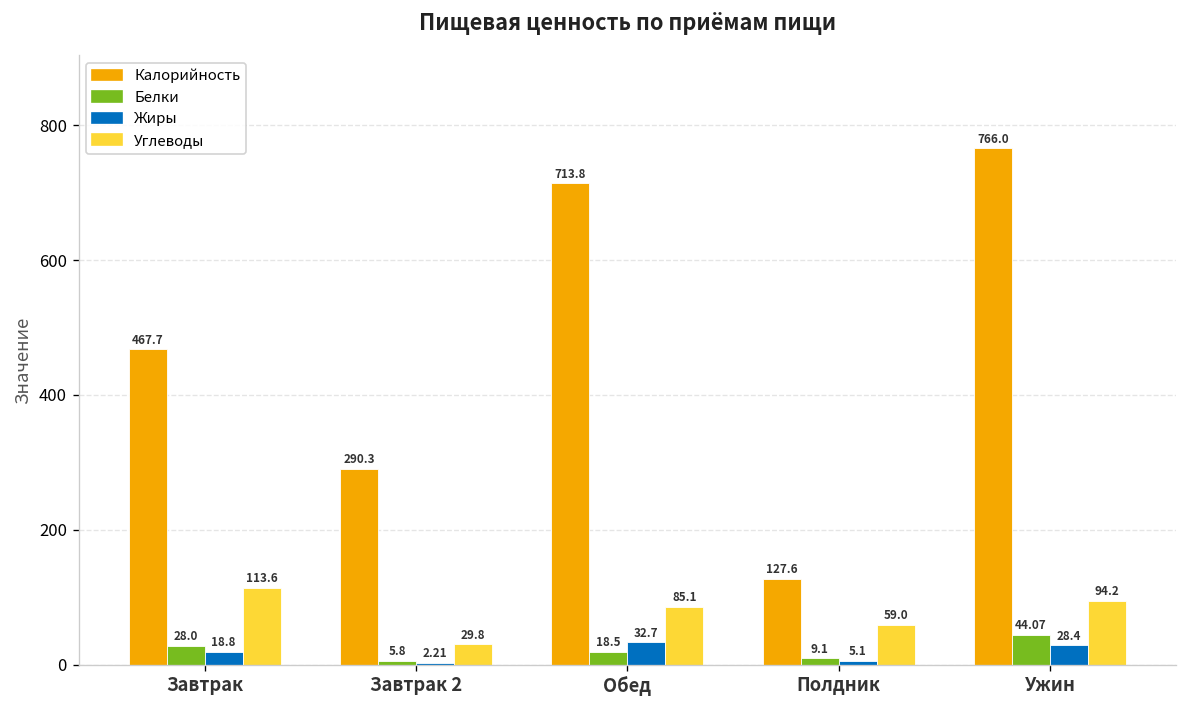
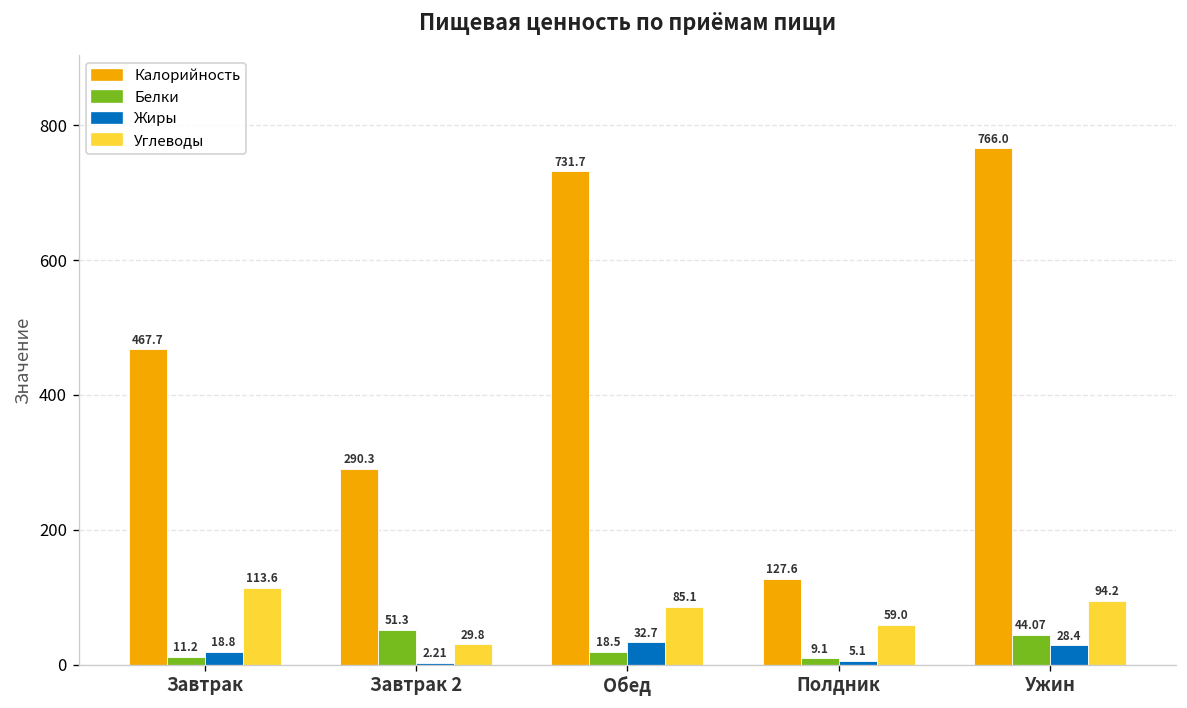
  {
    "Калорийность": {
      "Завтрак": 467.7,
      "Завтрак 2": 290.3,
-     "Обед": 713.8,
+     "Обед": 731.7,
      "Полдник": 127.6,
      "Ужин": 766.0
    },
    "Белки": {
-     "Завтрак": 28.0,
-     "Завтрак 2": 5.8,
+     "Завтрак": 11.2,
+     "Завтрак 2": 51.3,
      "Обед": 18.5,
      "Полдник": 9.1,
      "Ужин": 44.07
    },
    "Жиры": {
      "Завтрак": 18.8,
      "Завтрак 2": 2.21,
      "Обед": 32.7,
      "Полдник": 5.1,
      "Ужин": 28.4
    },
    "Углеводы": {
      "Завтрак": 113.6,
      "Завтрак 2": 29.8,
      "Обед": 85.1,
      "Полдник": 59.0,
      "Ужин": 94.2
    }
  }
